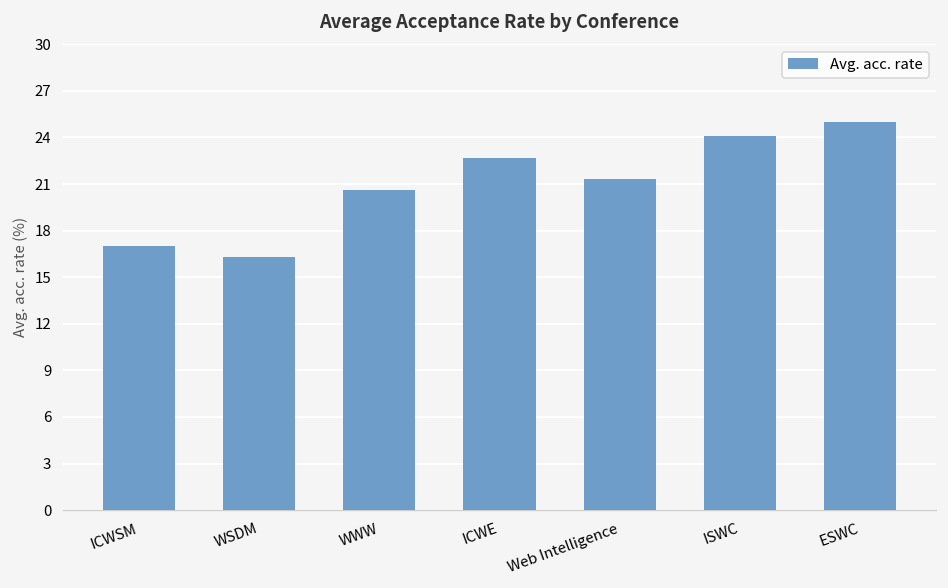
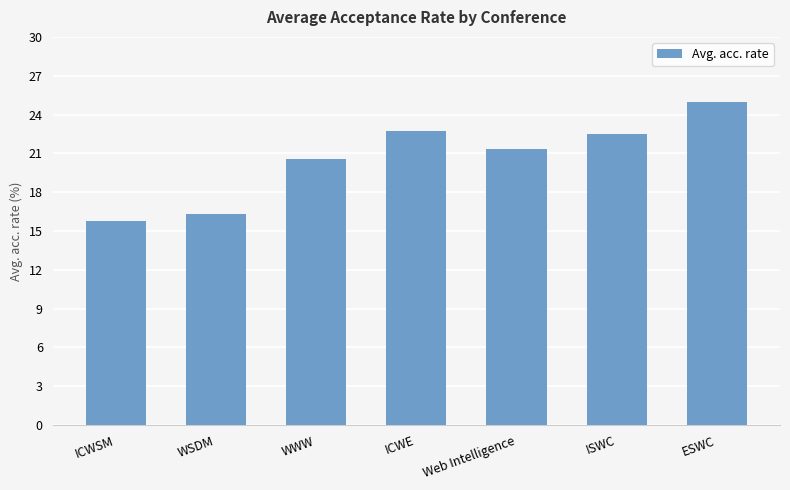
  {
-   "ICWSM": 17.0,
+   "ICWSM": 15.8,
    "WSDM": 16.3,
    "WWW": 20.6,
    "ICWE": 22.7,
    "Web Intelligence": 21.3,
-   "ISWC": 24.1,
+   "ISWC": 22.5,
    "ESWC": 25.0
  }
